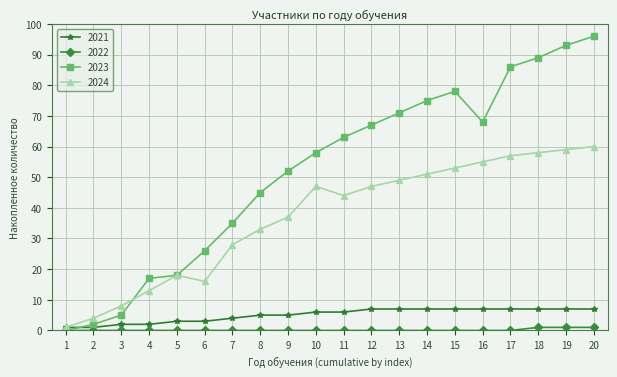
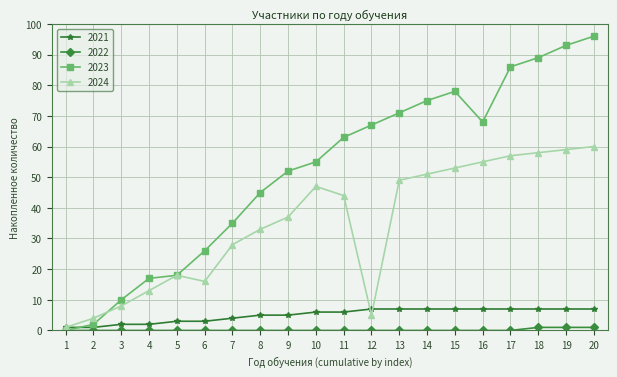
  {
    "2023": {
      "2": 2,
-     "3": 5,
+     "3": 10,
      "4": 17,
      "6": 26,
      "7": 35,
      "8": 45,
      "9": 52,
-     "10": 58,
+     "10": 55,
      "11": 63,
      "12": 67,
      "13": 71,
      "14": 75,
      "15": 78,
      "16": 68,
      "17": 86,
      "18": 89,
      "19": 93,
      "20": 96
    },
    "2024": {
      "2": 4,
      "3": 8,
      "4": 13,
      "6": 16,
      "7": 28,
      "8": 33,
      "9": 37,
      "10": 47,
      "11": 44,
-     "12": 47,
+     "12": 5,
      "13": 49,
      "14": 51,
      "15": 53,
      "16": 55,
      "17": 57,
      "18": 58,
      "19": 59,
      "20": 60
    }
  }
